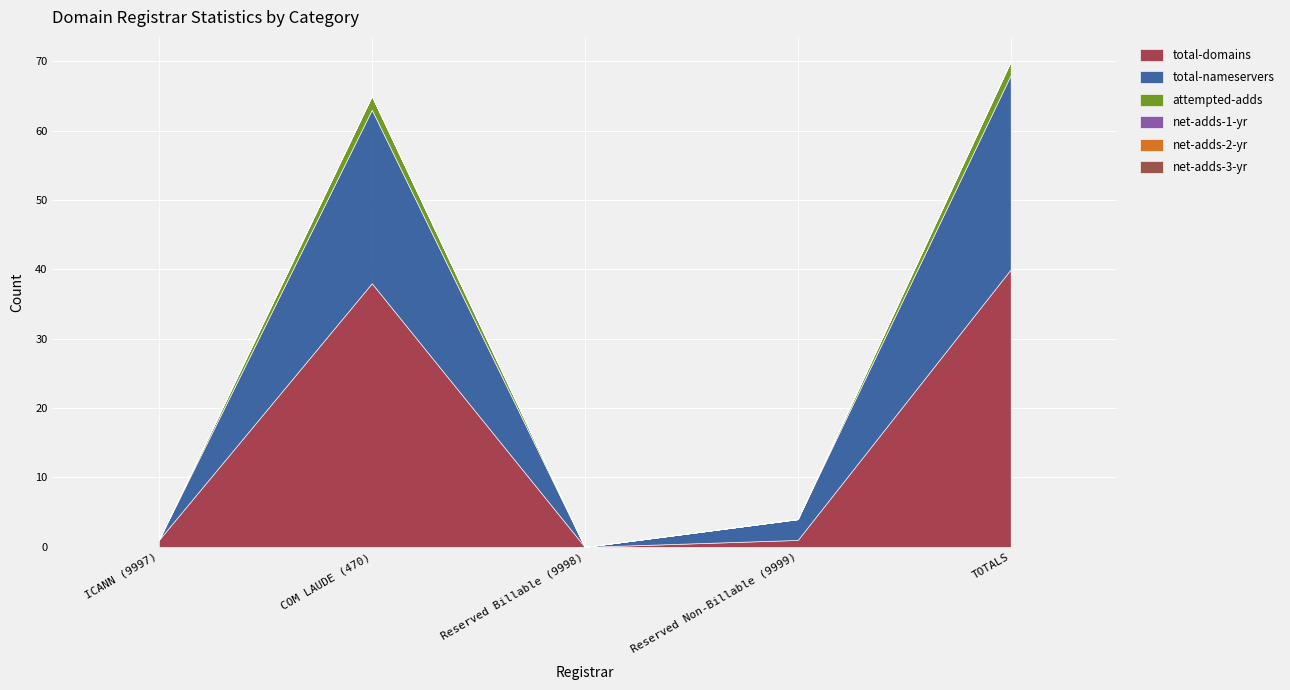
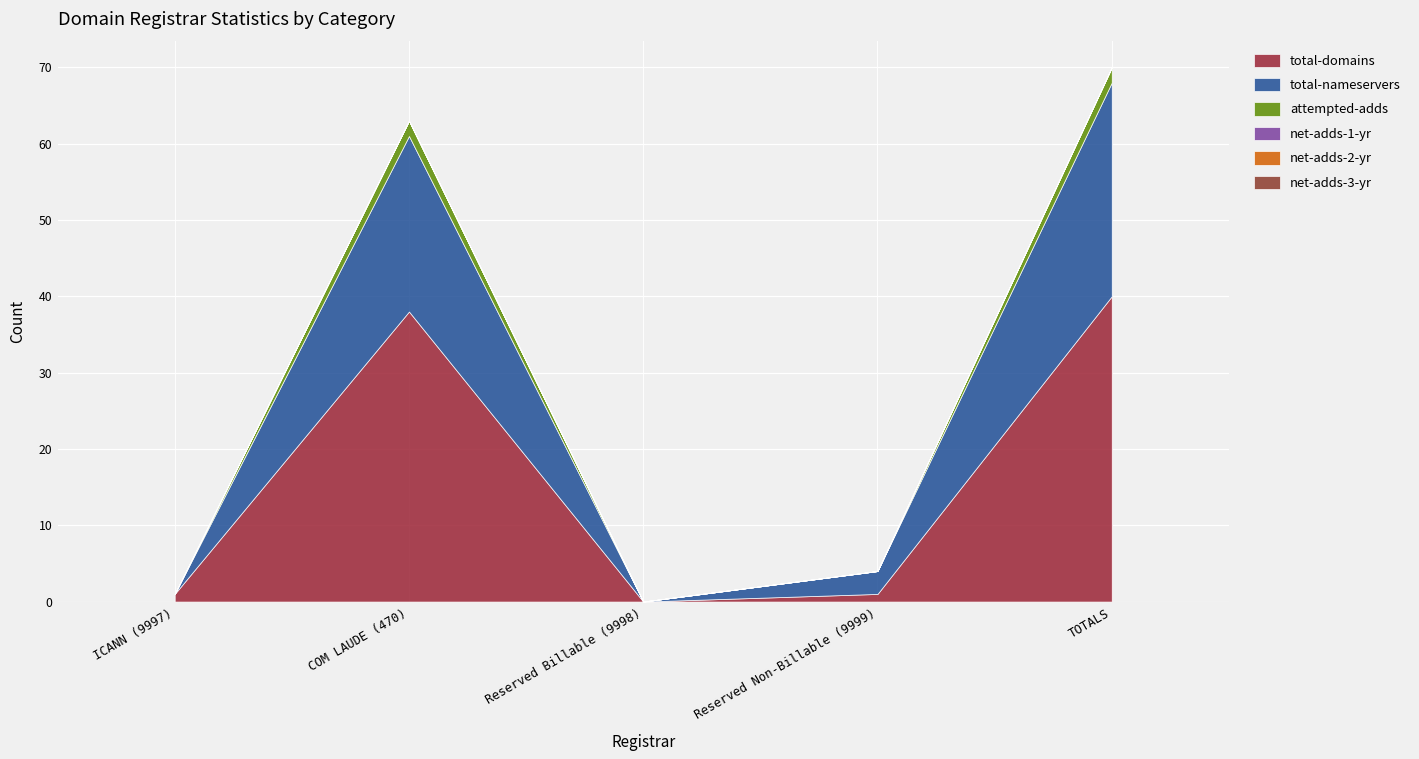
  {
    "total-nameservers": {
-     "COM LAUDE (470)": 25,
+     "COM LAUDE (470)": 23,
      "TOTALS": 28
    }
  }
